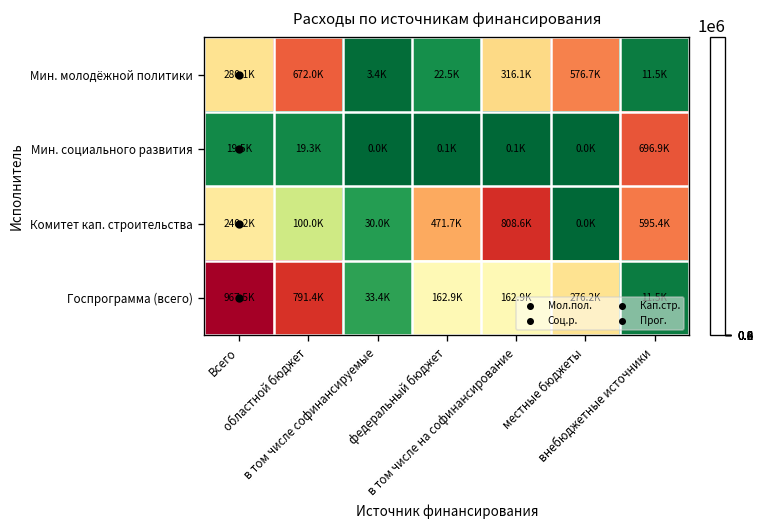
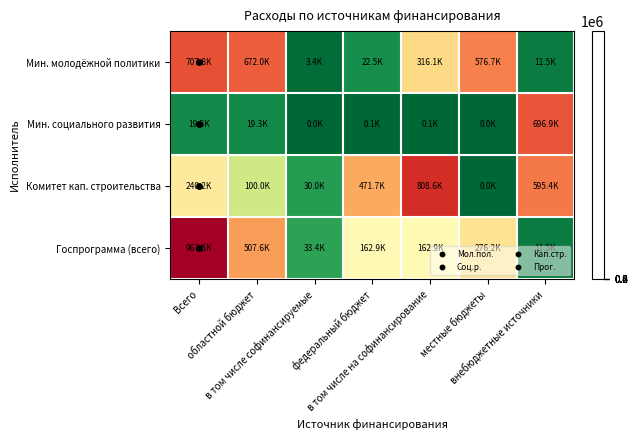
  {
    "Мин. молодёжной политики": {
-     "Всего": "280.1K",
+     "Всего": "707.8K",
      "областной бюджет": "672.0K",
      "в том числе софинансируемые": "3.4K",
      "федеральный бюджет": "22.5K",
      "в том числе на софинансирование": "316.1K",
      "местные бюджеты": "576.7K",
      "внебюджетные источники": "11.5K"
    },
    "Мин. социального развития": {
      "областной бюджет": "19.3K",
      "в том числе софинансируемые": "0.0K",
      "федеральный бюджет": "0.1K",
      "в том числе на софинансирование": "0.1K",
      "местные бюджеты": "0.0K",
      "внебюджетные источники": "696.9K"
    },
    "Комитет кап. строительства": {
      "областной бюджет": "100.0K",
      "в том числе софинансируемые": "30.0K",
      "федеральный бюджет": "471.7K",
      "в том числе на софинансирование": "808.6K",
      "местные бюджеты": "0.0K",
      "внебюджетные источники": "595.4K"
    },
    "Госпрограмма (всего)": {
-     "областной бюджет": "791.4K",
+     "областной бюджет": "507.6K",
      "в том числе софинансируемые": "33.4K",
      "федеральный бюджет": "162.9K"
    }
  }
